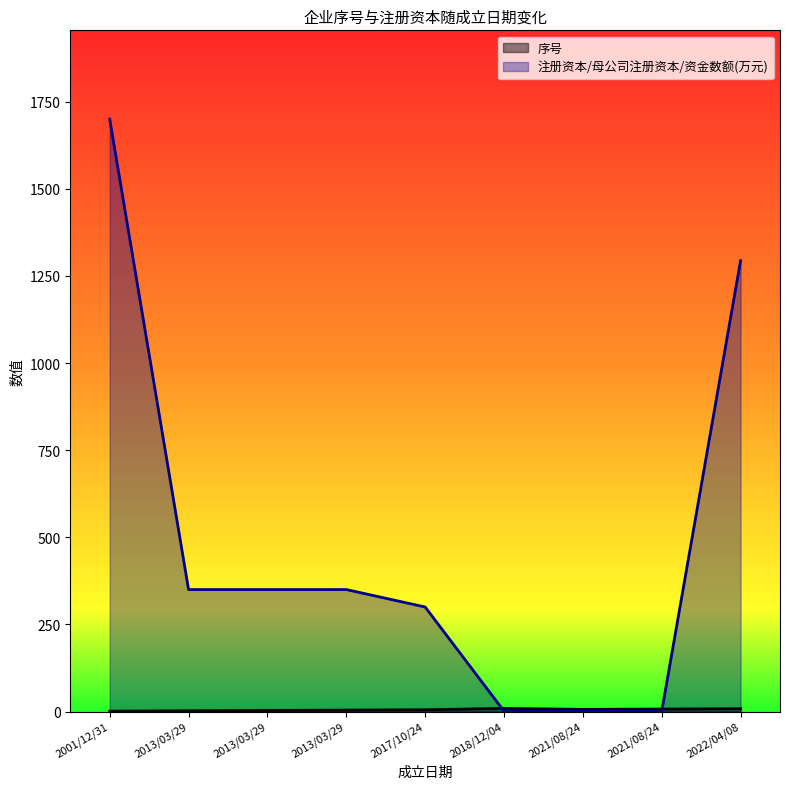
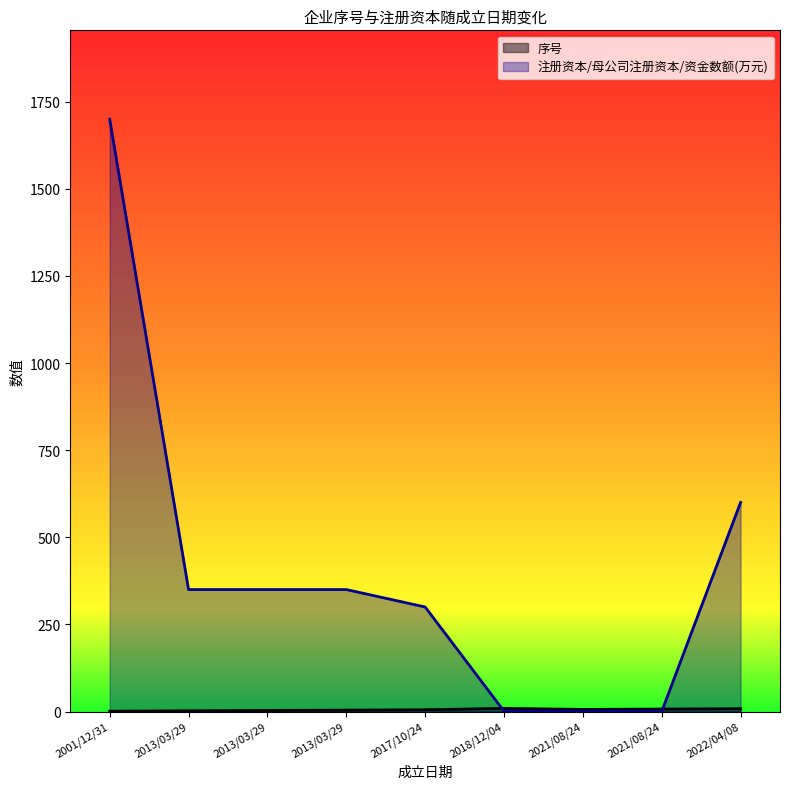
  {
    "序号": {
      "2001/12/31": 0,
      "2017/10/24": 10,
      "2018/12/04": 10,
      "2022/04/08": 10
    },
    "注册资本/母公司注册资本/资金数额(万元)": {
      "2001/12/31": 1700,
      "2017/10/24": 300,
      "2018/12/04": 0,
-     "2022/04/08": 1290
+     "2022/04/08": 600
    }
  }
